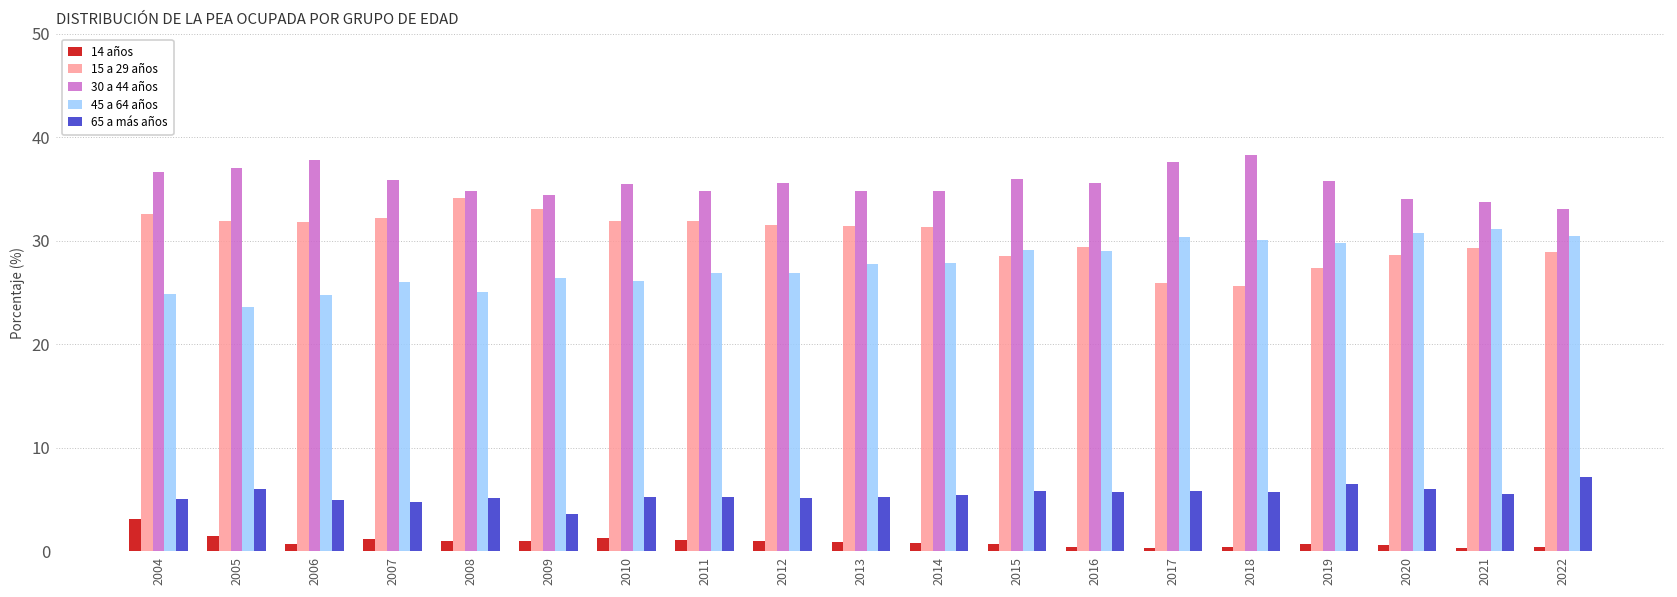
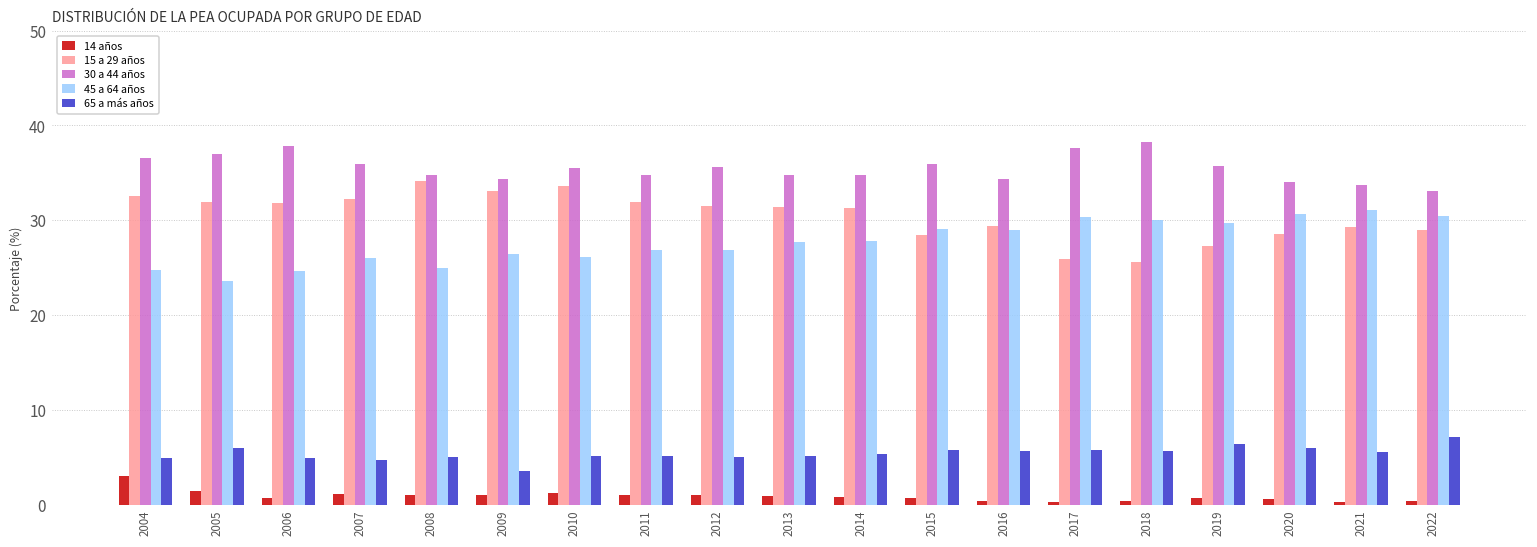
  {
    "14 años": {
      "2004": 3,
      "2005": 2,
      "2006": 1,
      "2007": 1,
      "2008": 1,
      "2009": 1,
      "2010": 1,
      "2011": 1,
      "2012": 1,
      "2013": 1,
      "2014": 1,
      "2015": 1,
      "2016": 0,
      "2017": 0,
      "2018": 0,
      "2019": 1,
      "2020": 1,
      "2021": 0,
      "2022": 0
    },
    "15 a 29 años": {
      "2004": 33,
      "2005": 32,
      "2006": 32,
      "2007": 32,
      "2008": 34,
      "2009": 33,
-     "2010": 32,
+     "2010": 34,
      "2011": 32,
      "2012": 32,
      "2013": 31,
      "2014": 31,
      "2015": 28,
      "2016": 29,
      "2017": 26,
      "2018": 26,
      "2019": 27,
      "2020": 29,
      "2021": 29,
      "2022": 29
    },
    "30 a 44 años": {
      "2004": 37,
      "2005": 37,
      "2006": 38,
      "2007": 36,
      "2008": 35,
      "2009": 34,
      "2010": 36,
      "2011": 35,
      "2012": 36,
      "2013": 35,
      "2014": 35,
      "2015": 36,
-     "2016": 36,
+     "2016": 34,
      "2017": 38,
      "2018": 38,
      "2019": 36,
      "2020": 34,
      "2021": 34,
      "2022": 33
    },
    "45 a 64 años": {
      "2004": 25,
      "2005": 24,
      "2006": 25,
      "2007": 26,
      "2008": 25,
      "2009": 26,
      "2010": 26,
      "2011": 27,
      "2012": 27,
      "2013": 28,
      "2014": 28,
      "2015": 29,
      "2016": 29,
      "2017": 30,
      "2018": 30,
      "2019": 30,
      "2020": 31,
      "2021": 31,
      "2022": 30
    },
    "65 a más años": {
      "2004": 5,
      "2005": 6,
      "2006": 5,
      "2007": 5,
      "2008": 5,
      "2009": 4,
      "2010": 5,
      "2011": 5,
      "2012": 5,
      "2013": 5,
      "2014": 5,
      "2015": 6,
      "2016": 6,
      "2017": 6,
      "2018": 6,
      "2019": 6,
      "2020": 6,
      "2021": 6,
      "2022": 7
    }
  }
